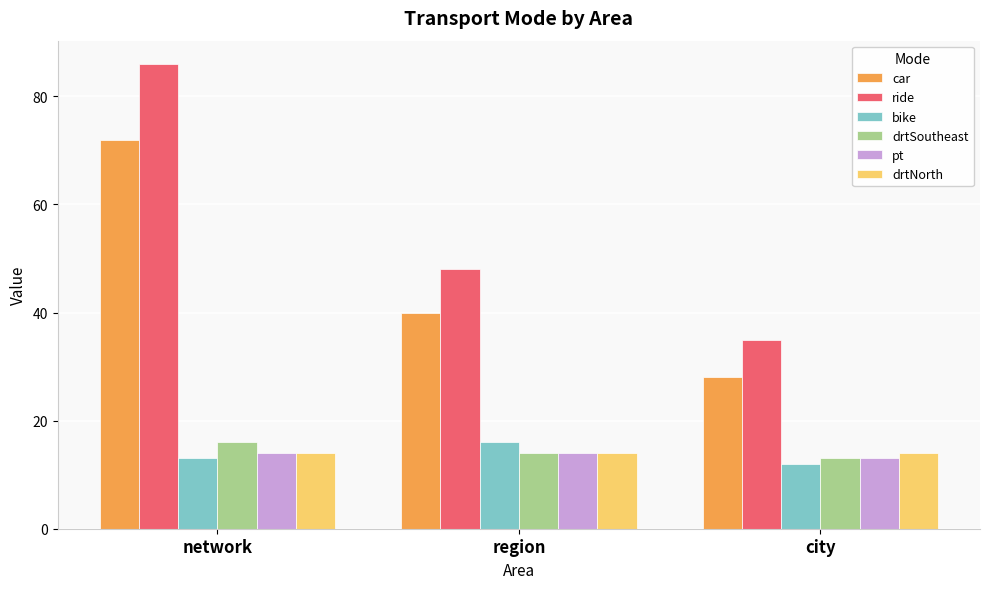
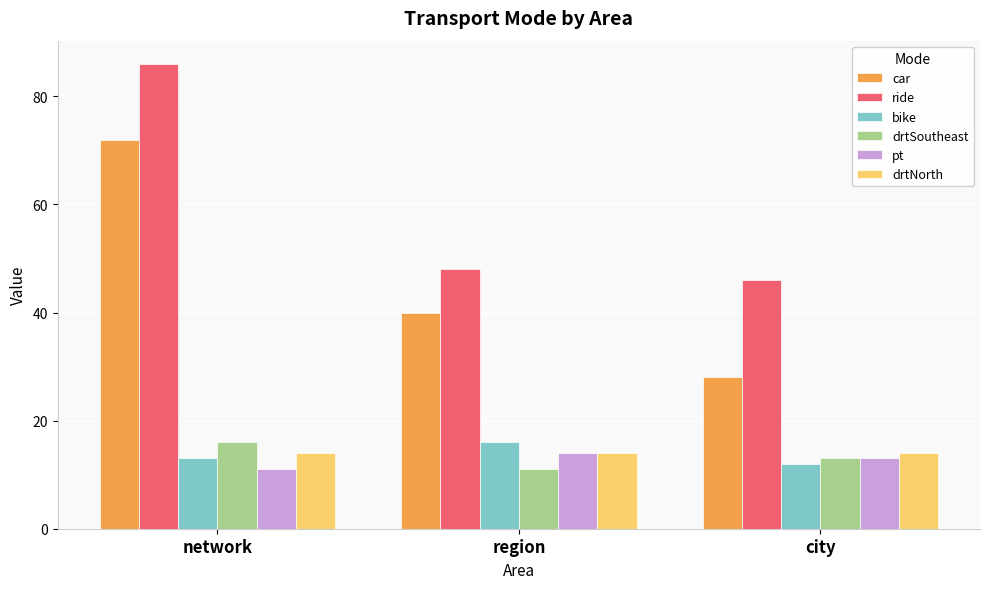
  {
    "ride": {
      "network": 86,
      "region": 48,
-     "city": 35
+     "city": 46
    },
    "bike": {
      "network": 13,
      "region": 16,
      "city": 12
    },
    "drtSoutheast": {
      "network": 16,
-     "region": 14,
+     "region": 11,
      "city": 13
    },
    "pt": {
-     "network": 14,
+     "network": 11,
      "region": 14,
      "city": 13
    }
  }
